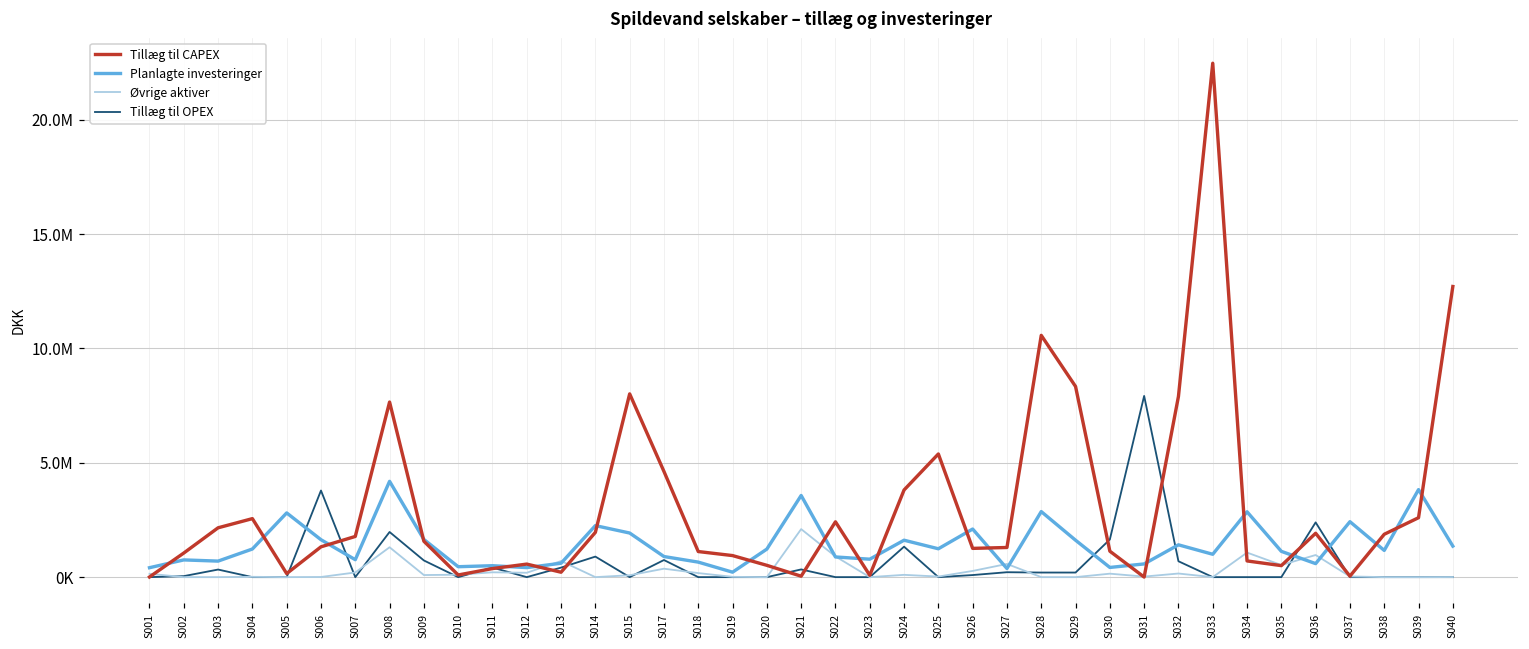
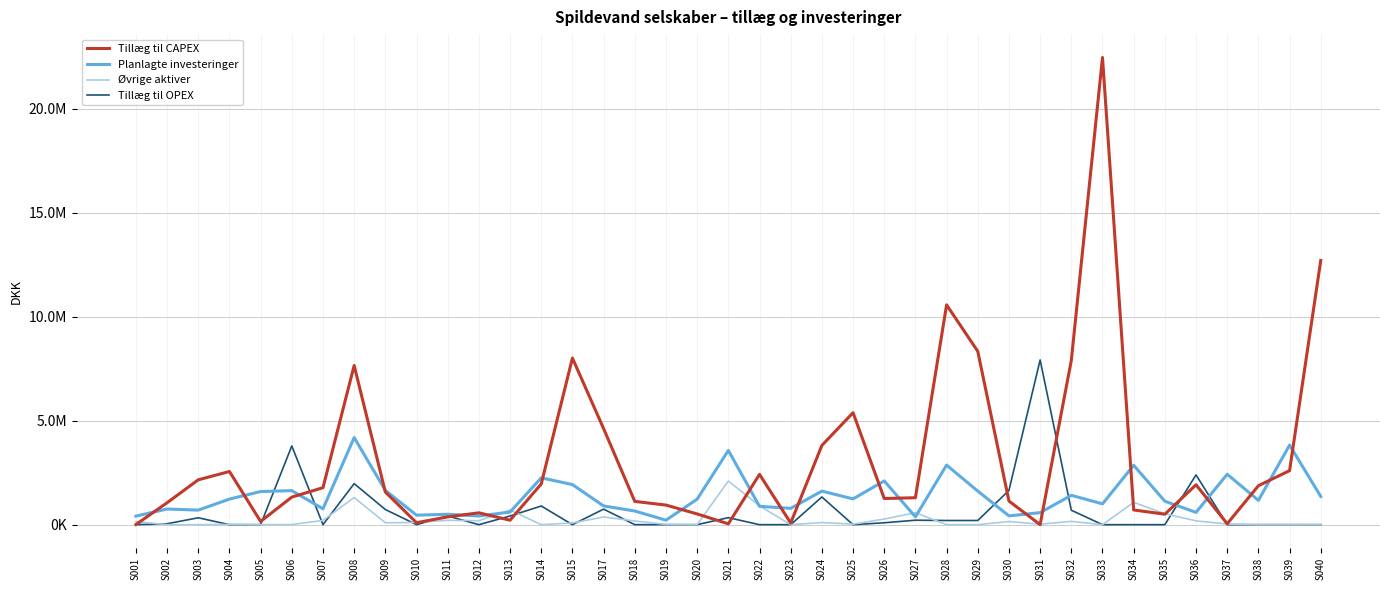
  {
    "Tillæg til CAPEX": {
      "S002": 1100000,
      "S003": 2200000,
      "S004": 2600000,
      "S005": 200000,
      "S006": 1300000,
      "S007": 1800000,
      "S008": 7700000,
      "S012": 600000,
      "S013": 200000,
      "S014": 2000000,
      "S015": 8000000,
      "S017": 4600000,
      "S018": 1100000,
      "S019": 900000,
      "S020": 500000,
      "S021": 0,
      "S022": 2400000,
      "S024": 3800000,
      "S025": 5400000,
      "S026": 1300000,
      "S027": 1300000,
      "S028": 10600000,
      "S029": 8300000,
      "S030": 1100000,
      "S032": 7900000,
      "S033": 22500000,
      "S034": 700000,
      "S036": 1900000,
      "S038": 1900000,
      "S039": 2600000,
      "S040": 12700000
    },
    "Planlagte investeringer": {
      "S001": 400000,
      "S002": 800000,
      "S003": 700000,
      "S004": 1200000,
-     "S005": 2800000,
+     "S005": 1600000,
      "S006": 1600000,
      "S007": 800000,
      "S008": 4200000,
      "S010": 500000,
      "S012": 400000,
      "S014": 2300000,
      "S015": 1900000,
      "S017": 900000,
      "S018": 700000,
      "S019": 200000,
      "S020": 1200000,
      "S021": 3600000,
      "S023": 800000,
      "S024": 1600000,
      "S025": 1200000,
      "S026": 2100000,
      "S027": 400000,
      "S028": 2900000,
      "S029": 1600000,
      "S030": 400000,
      "S031": 600000,
      "S032": 1400000,
      "S033": 1000000,
      "S034": 2900000,
      "S035": 1100000,
      "S036": 600000,
      "S037": 2400000,
      "S038": 1200000,
      "S039": 3800000,
      "S040": 1400000
    },
    "Øvrige aktiver": {
      "S001": 100000,
      "S003": 0,
      "S006": 0,
      "S007": 200000,
      "S008": 1300000,
      "S009": 100000,
      "S011": 200000,
      "S012": 200000,
      "S014": 0,
      "S017": 400000,
      "S018": 200000,
      "S021": 2100000,
      "S024": 100000,
      "S026": 300000,
      "S027": 600000,
      "S028": 0,
      "S029": 0,
      "S030": 200000,
      "S032": 200000,
      "S034": 1100000,
-     "S036": 1000000
+     "S036": 200000
    },
    "Tillæg til OPEX": {
      "S003": 300000,
      "S006": 3800000,
      "S007": 0,
      "S008": 2000000,
      "S009": 700000,
      "S012": 0,
      "S013": 400000,
      "S014": 900000,
      "S017": 700000,
      "S018": 0,
      "S021": 300000,
      "S022": 0,
      "S024": 1300000,
      "S026": 100000,
      "S027": 200000,
      "S028": 200000,
      "S029": 200000,
      "S030": 1600000,
      "S031": 7900000,
      "S032": 700000,
      "S034": 0,
      "S035": 0,
      "S036": 2400000
    }
  }
